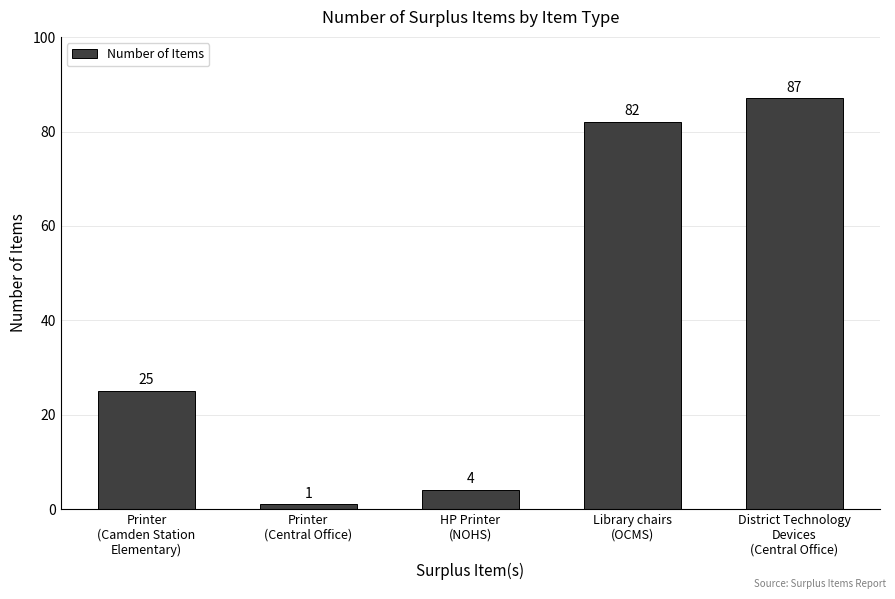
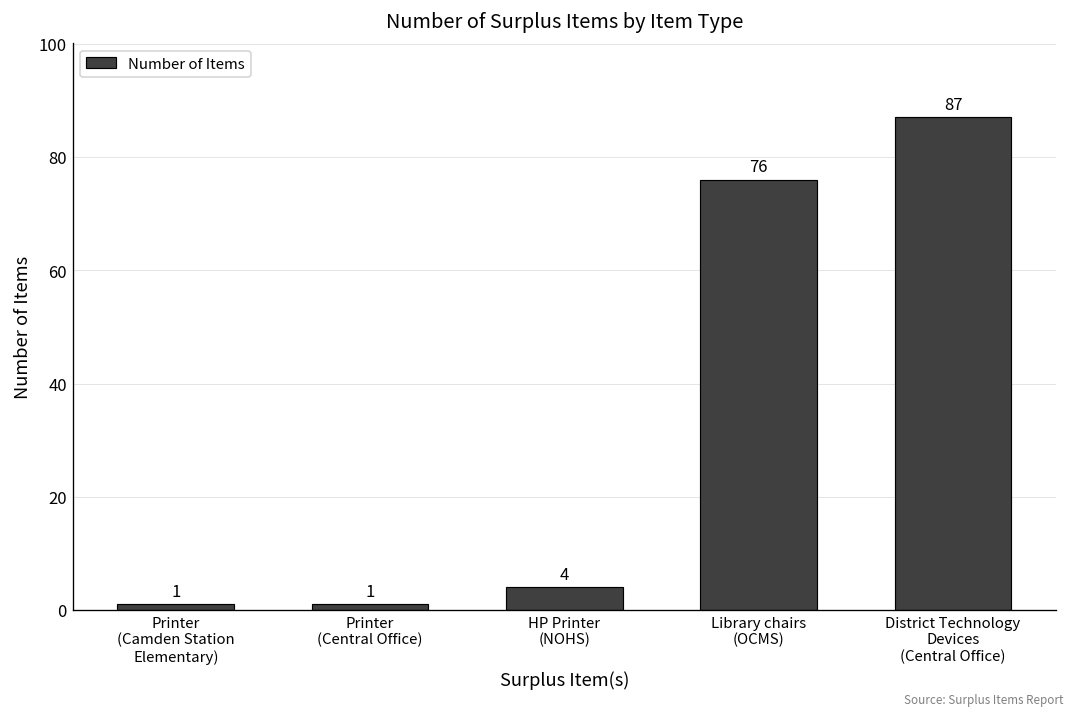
  {
-   "Printer (Camden Station Elementary)": 25,
+   "Printer (Camden Station Elementary)": 1,
    "Printer (Central Office)": 1,
    "HP Printer (NOHS)": 4,
-   "Library chairs (OCMS)": 82,
+   "Library chairs (OCMS)": 76,
    "District Technology Devices (Central Office)": 87
  }
